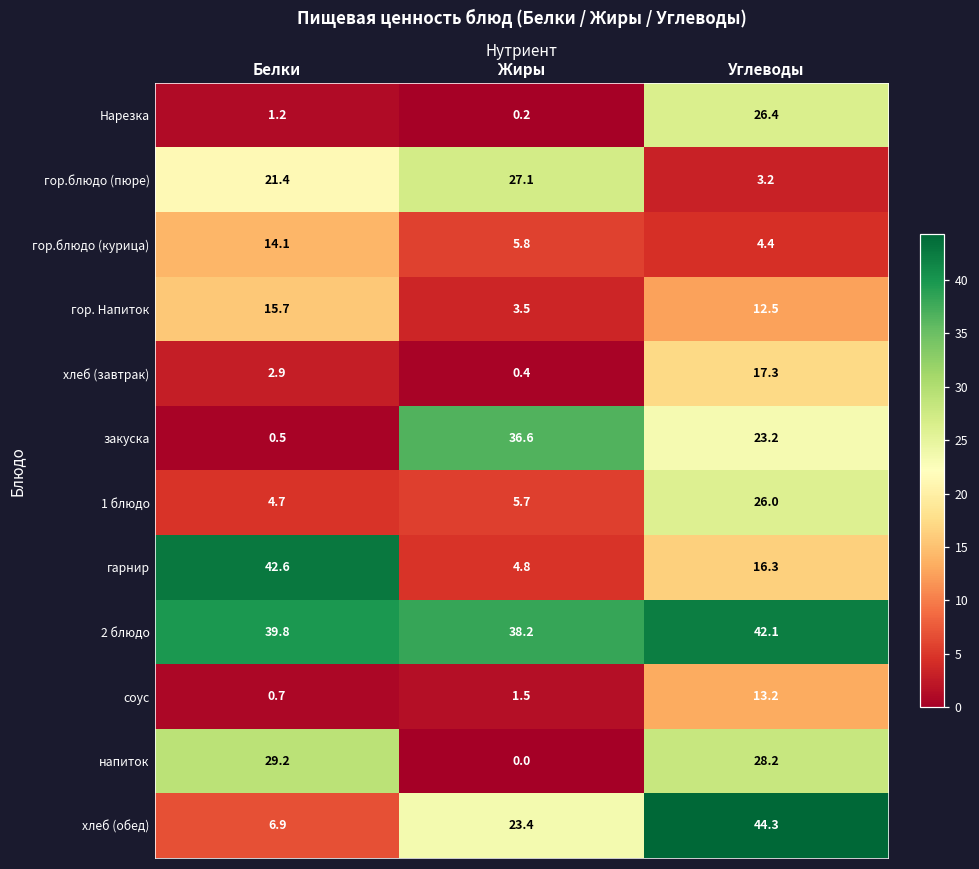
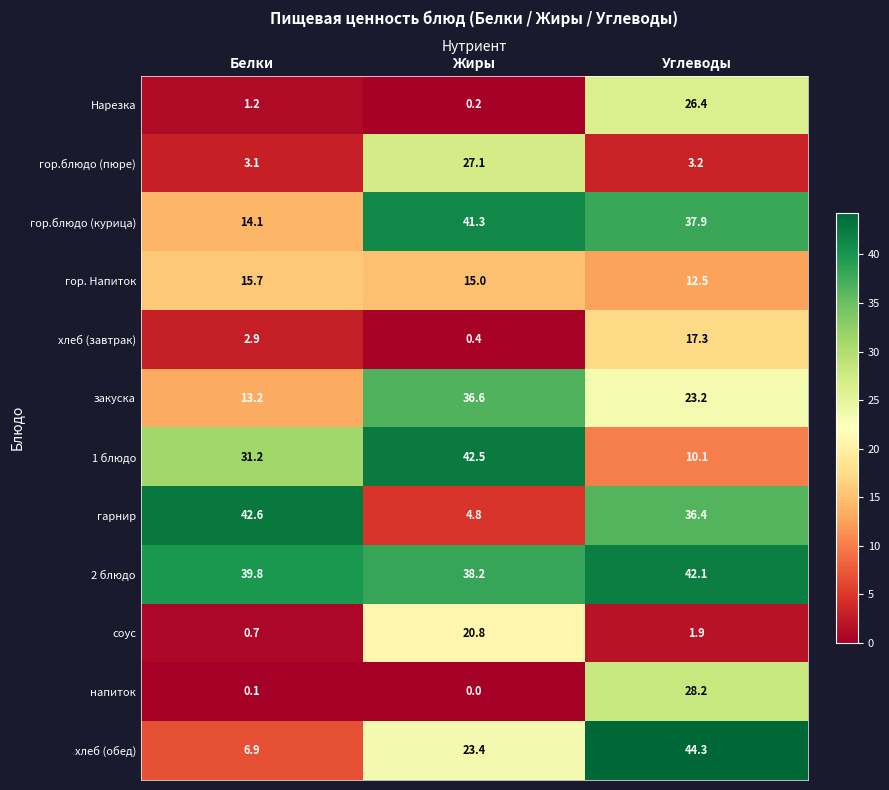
  {
    "Нарезка": {
      "Белки": 1.2,
      "Жиры": 0.2,
      "Углеводы": 26.4
    },
    "гор.блюдо (пюре)": {
-     "Белки": 21.4,
+     "Белки": 3.1,
      "Жиры": 27.1,
      "Углеводы": 3.2
    },
    "гор.блюдо (курица)": {
      "Белки": 14.1,
-     "Жиры": 5.8,
-     "Углеводы": 4.4
+     "Жиры": 41.3,
+     "Углеводы": 37.9
    },
    "гор. Напиток": {
      "Белки": 15.7,
-     "Жиры": 3.5,
+     "Жиры": 15.0,
      "Углеводы": 12.5
    },
    "хлеб (завтрак)": {
      "Белки": 2.9,
      "Жиры": 0.4,
      "Углеводы": 17.3
    },
    "закуска": {
-     "Белки": 0.5,
+     "Белки": 13.2,
      "Жиры": 36.6,
      "Углеводы": 23.2
    },
    "1 блюдо": {
-     "Белки": 4.7,
-     "Жиры": 5.7,
-     "Углеводы": 26.0
+     "Белки": 31.2,
+     "Жиры": 42.5,
+     "Углеводы": 10.1
    },
    "гарнир": {
      "Белки": 42.6,
      "Жиры": 4.8,
-     "Углеводы": 16.3
+     "Углеводы": 36.4
    },
    "2 блюдо": {
      "Белки": 39.8,
      "Жиры": 38.2,
      "Углеводы": 42.1
    },
    "соус": {
      "Белки": 0.7,
-     "Жиры": 1.5,
-     "Углеводы": 13.2
+     "Жиры": 20.8,
+     "Углеводы": 1.9
    },
    "напиток": {
-     "Белки": 29.2,
+     "Белки": 0.1,
      "Жиры": 0.0,
      "Углеводы": 28.2
    },
    "хлеб (обед)": {
      "Белки": 6.9,
      "Жиры": 23.4,
      "Углеводы": 44.3
    }
  }
